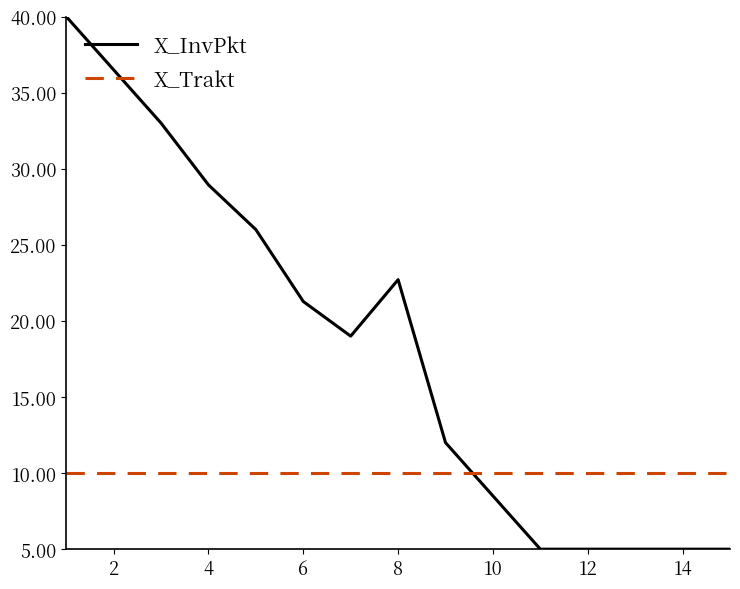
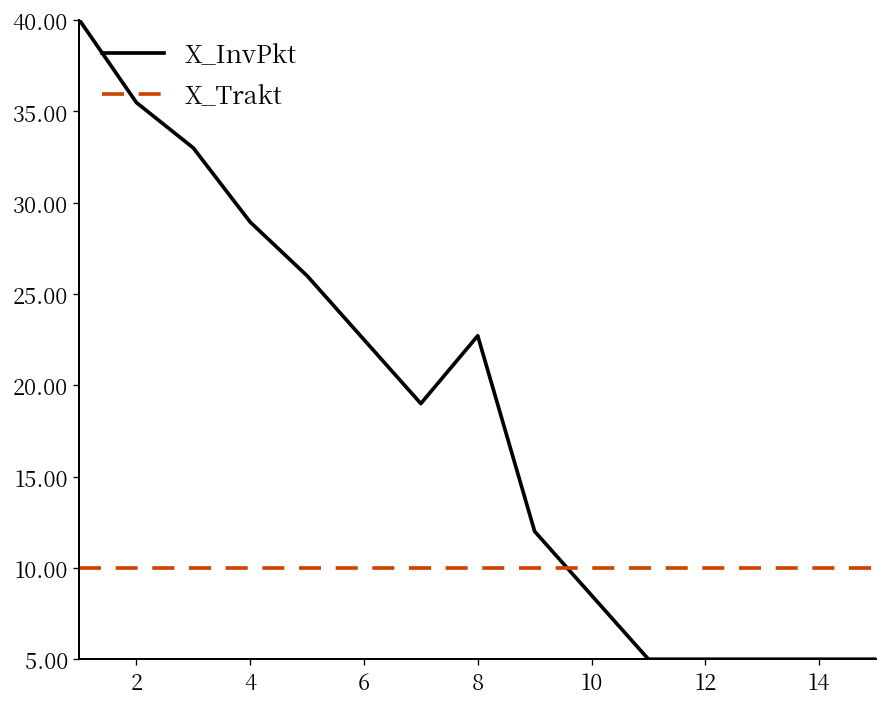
  {
    "X_InvPkt": {
-     "2": 36.5,
+     "2": 35.5,
      "4": 28.9,
-     "6": 21.3,
+     "6": 22.5,
      "8": 22.7,
      "10": 8.5,
      "12": 5.0,
      "14": 5.0
    },
    "X_Trakt": {
      "2": 10.0,
      "4": 10.0,
      "6": 10.0,
      "8": 10.0,
      "10": 10.0,
      "12": 10.0,
      "14": 10.0
    }
  }
